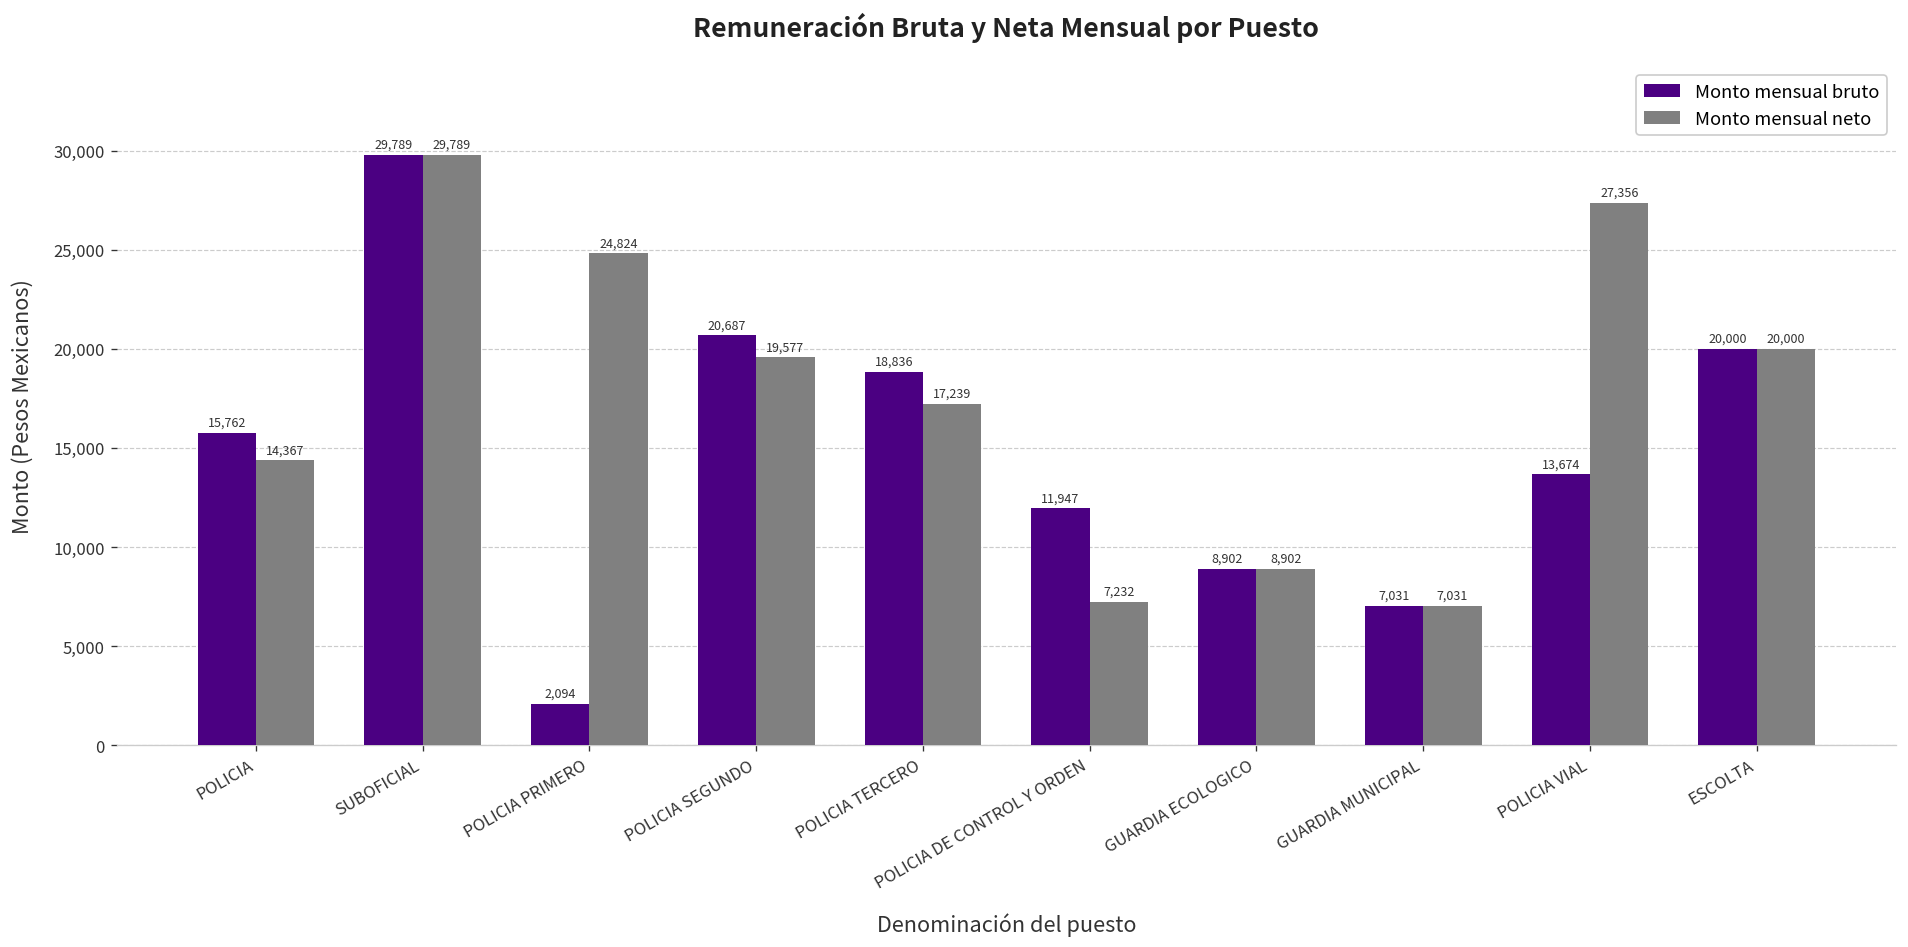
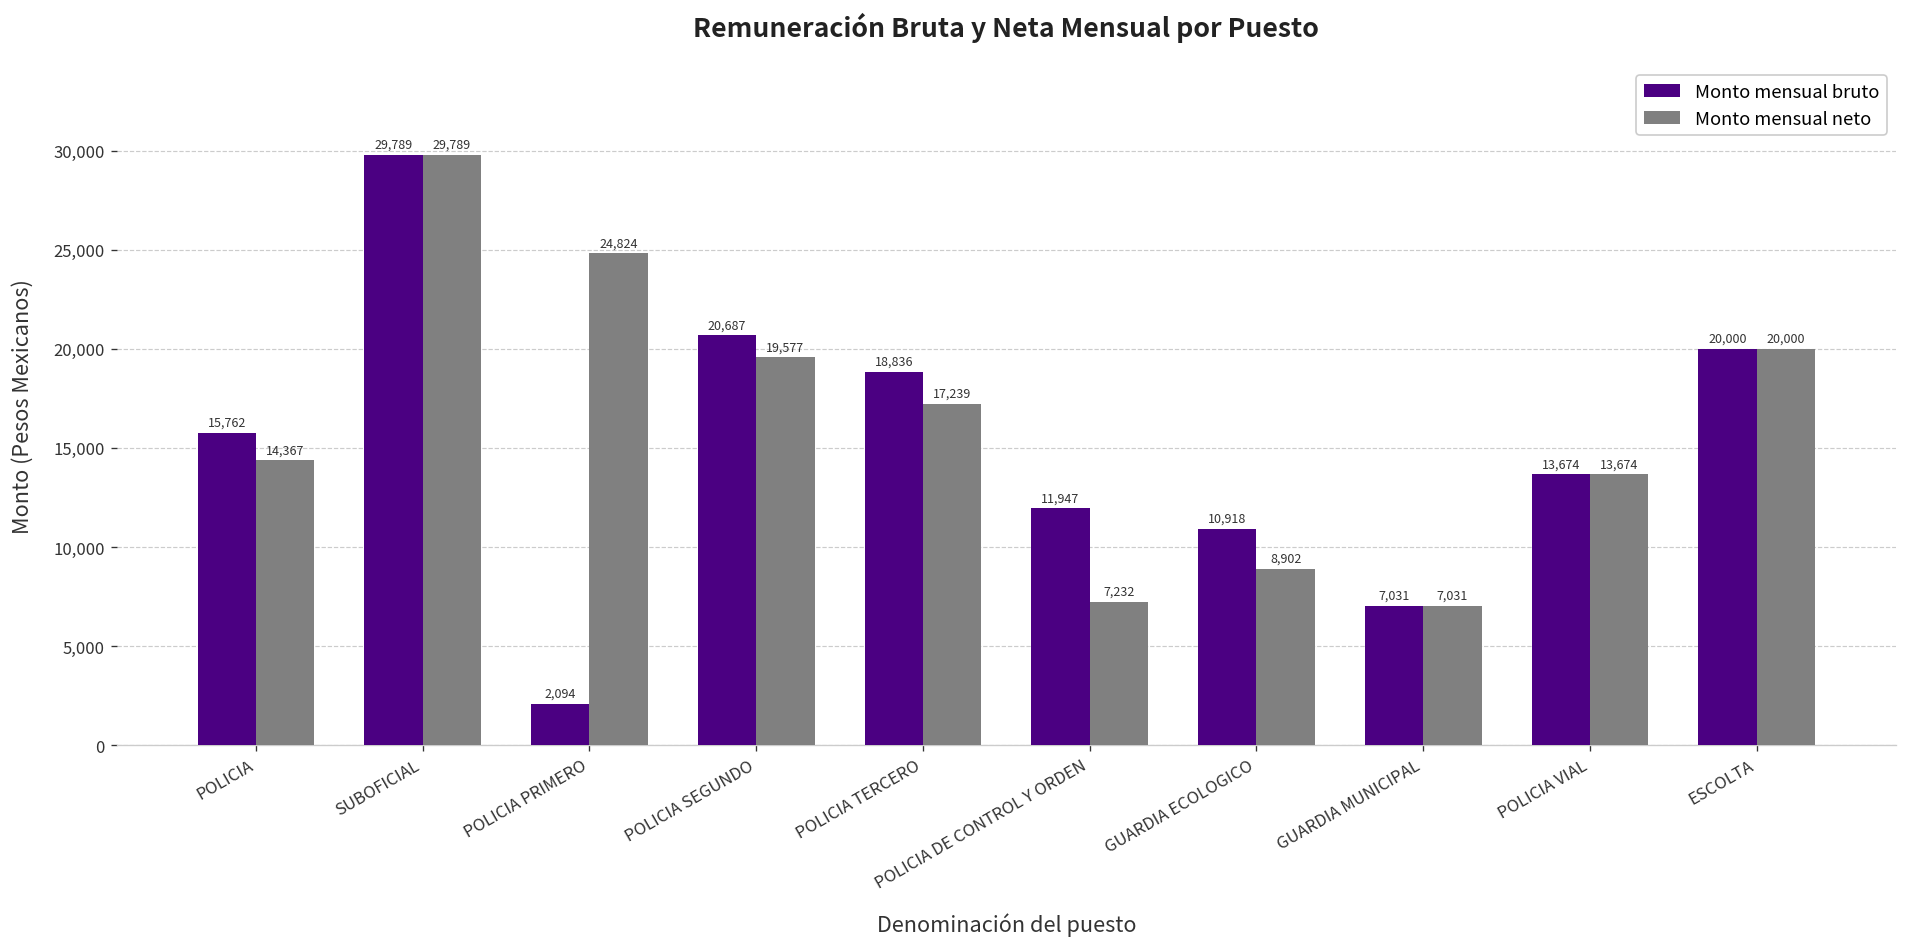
  {
    "Monto mensual bruto": {
      "POLICIA": "15,762",
      "SUBOFICIAL": "29,789",
      "POLICIA PRIMERO": "2,094",
      "POLICIA SEGUNDO": "20,687",
      "POLICIA TERCERO": "18,836",
      "POLICIA DE CONTROL Y ORDEN": "11,947",
-     "GUARDIA ECOLOGICO": "8,902",
+     "GUARDIA ECOLOGICO": "10,918",
      "GUARDIA MUNICIPAL": "7,031",
      "POLICIA VIAL": "13,674",
      "ESCOLTA": "20,000"
    },
    "Monto mensual neto": {
      "POLICIA": "14,367",
      "SUBOFICIAL": "29,789",
      "POLICIA PRIMERO": "24,824",
      "POLICIA SEGUNDO": "19,577",
      "POLICIA TERCERO": "17,239",
      "POLICIA DE CONTROL Y ORDEN": "7,232",
      "GUARDIA ECOLOGICO": "8,902",
      "GUARDIA MUNICIPAL": "7,031",
-     "POLICIA VIAL": "27,356",
+     "POLICIA VIAL": "13,674",
      "ESCOLTA": "20,000"
    }
  }
